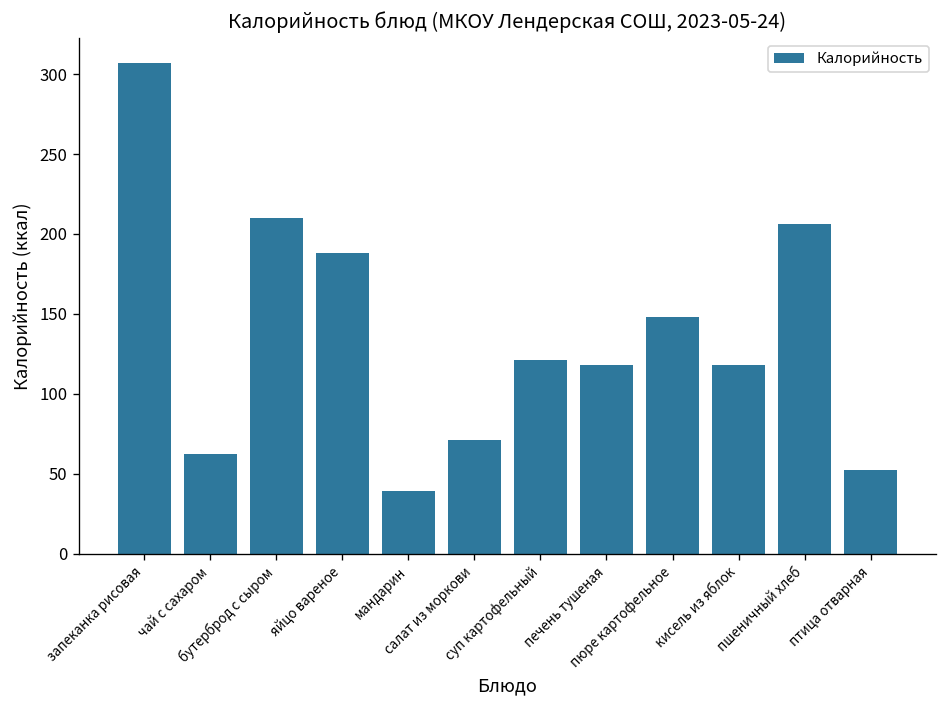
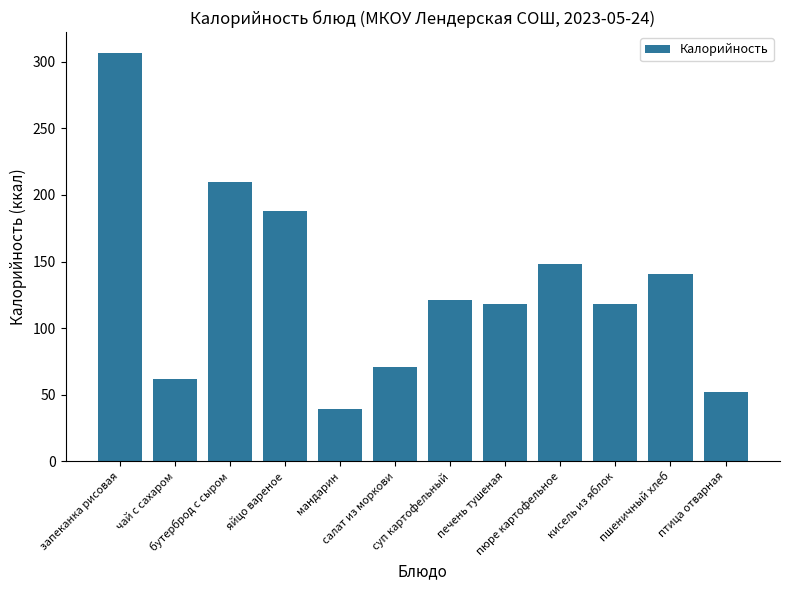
  {
    "запеканка рисовая": 307,
    "чай с сахаром": 62,
    "бутерброд с сыром": 210,
    "яйцо вареное": 188,
    "мандарин": 39,
    "салат из моркови": 71,
    "суп картофельный": 121,
    "печень тушеная": 118,
    "пюре картофельное": 148,
    "кисель из яблок": 118,
-   "пшеничный хлеб": 206,
+   "пшеничный хлеб": 141,
    "птица отварная": 52
  }
